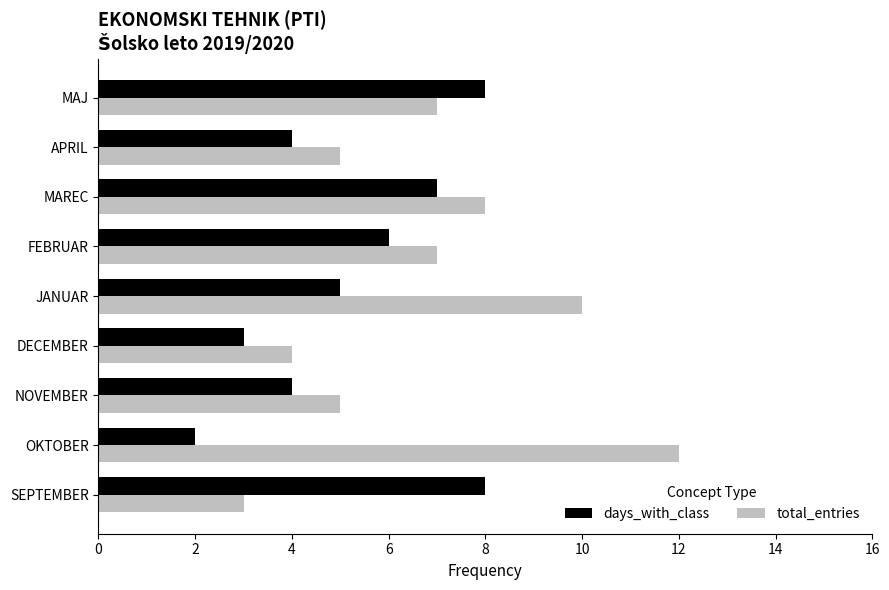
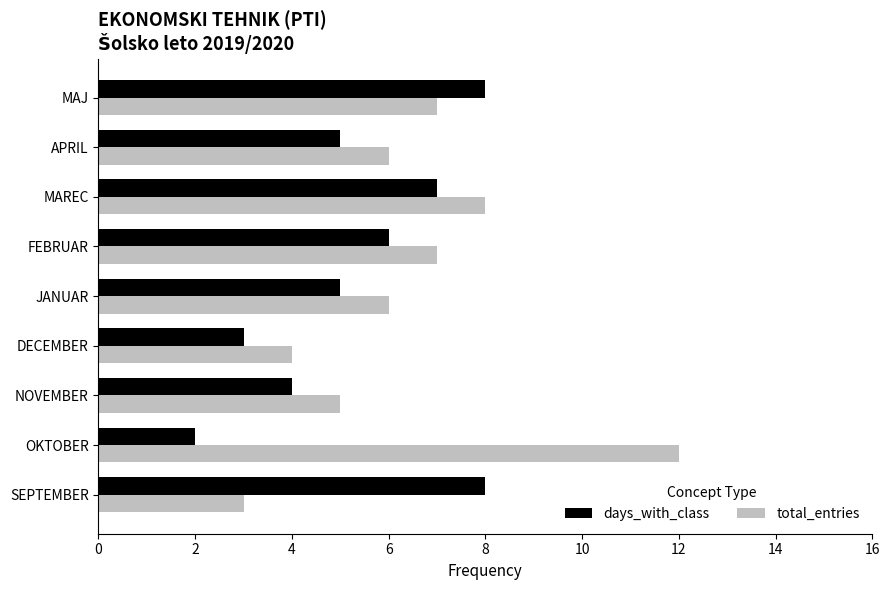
  {
    "days_with_class": {
      "MAJ": 8,
-     "APRIL": 4,
+     "APRIL": 5,
      "MAREC": 7,
      "FEBRUAR": 6,
      "JANUAR": 5,
      "DECEMBER": 3,
      "NOVEMBER": 4,
      "OKTOBER": 2,
      "SEPTEMBER": 8
    },
    "total_entries": {
      "MAJ": 7,
-     "APRIL": 5,
+     "APRIL": 6,
      "MAREC": 8,
      "FEBRUAR": 7,
-     "JANUAR": 10,
+     "JANUAR": 6,
      "DECEMBER": 4,
      "NOVEMBER": 5,
      "OKTOBER": 12,
      "SEPTEMBER": 3
    }
  }
